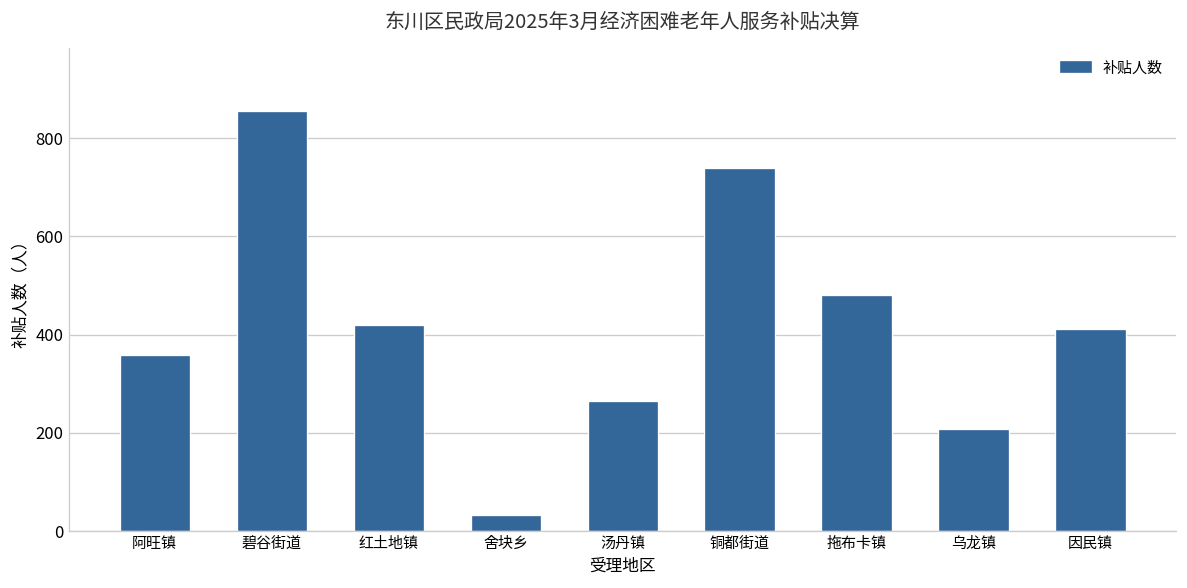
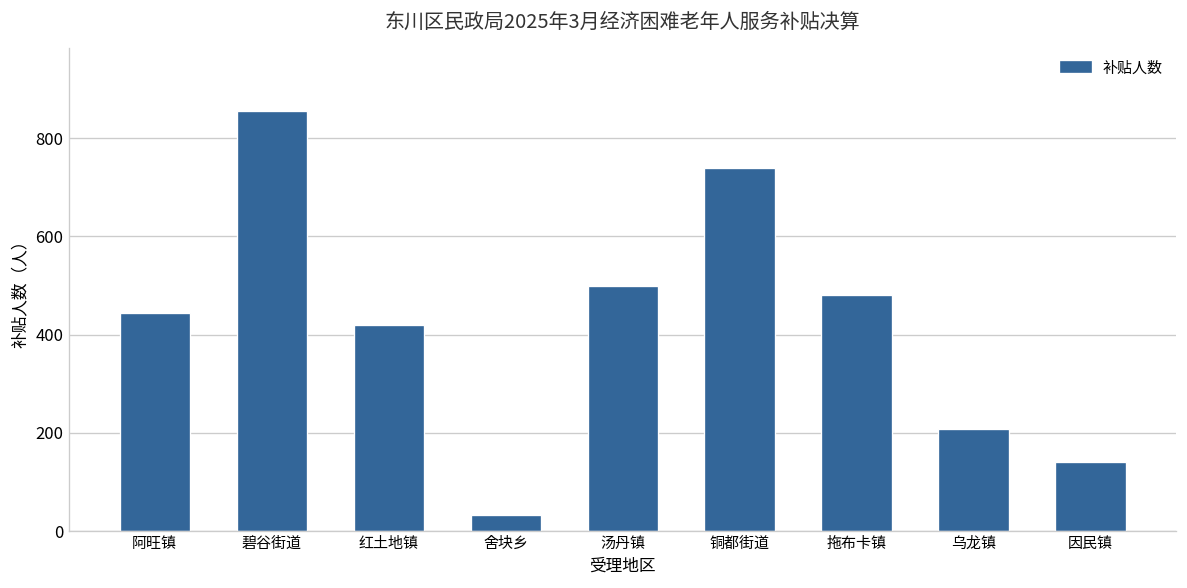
  {
-   "阿旺镇": 360,
+   "阿旺镇": 450,
    "碧谷街道": 860,
    "红土地镇": 420,
    "舍块乡": 30,
-   "汤丹镇": 270,
+   "汤丹镇": 500,
    "铜都街道": 740,
    "拖布卡镇": 480,
    "乌龙镇": 210,
-   "因民镇": 410
+   "因民镇": 140
  }
